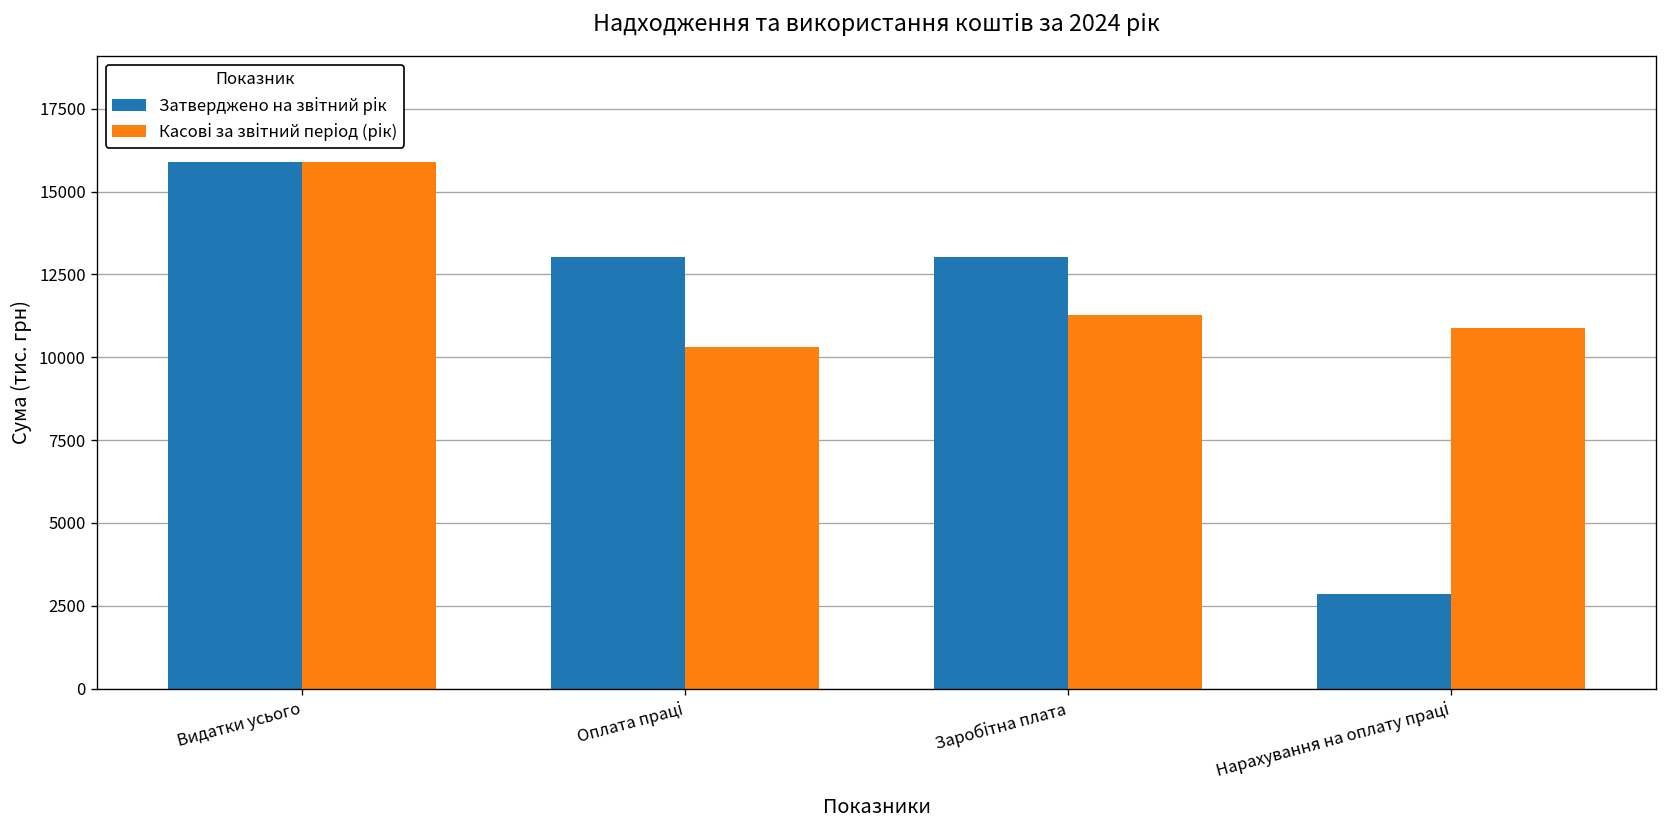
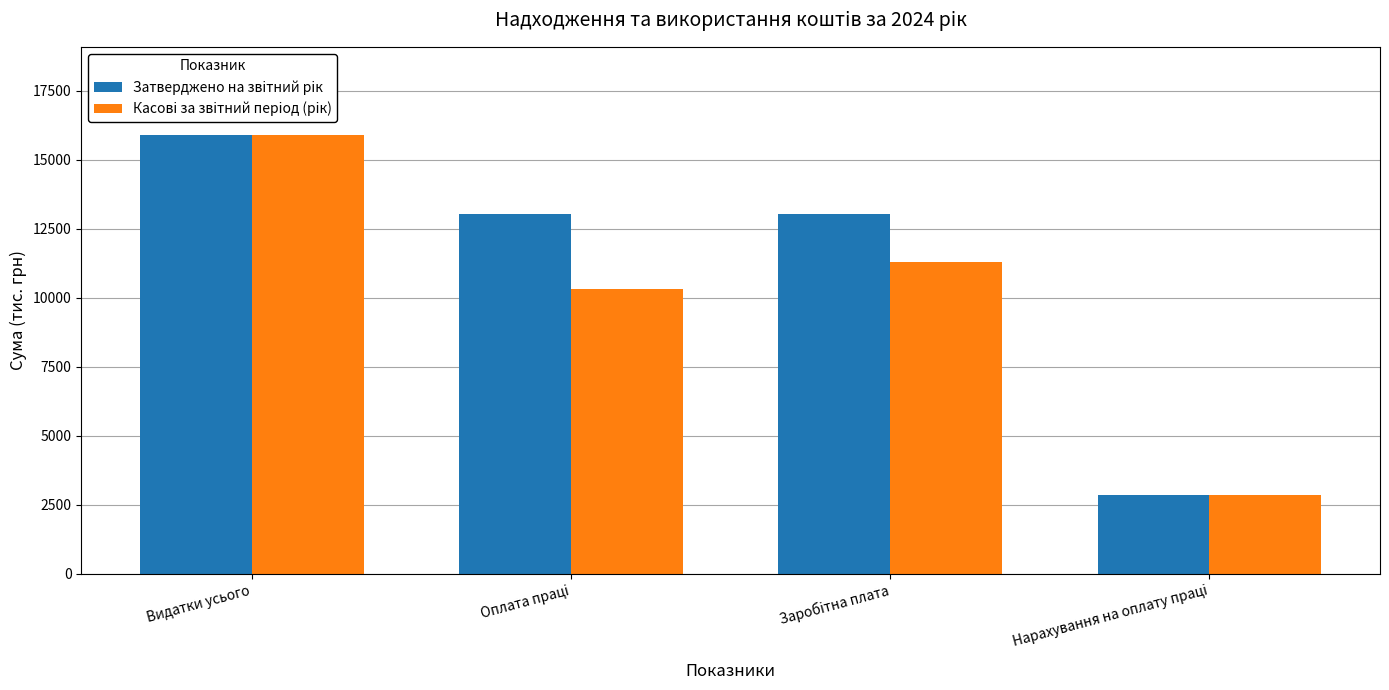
  {
    "Затверджено на звітний рік": {
      "Видатки усього": 15900,
      "Оплата праці": 13000,
      "Заробітна плата": 13000,
      "Нарахування на оплату праці": 2900
    },
    "Касові за звітний період (рік)": {
      "Видатки усього": 15900,
      "Оплата праці": 10300,
      "Заробітна плата": 11300,
-     "Нарахування на оплату праці": 10900
+     "Нарахування на оплату праці": 2900
    }
  }
